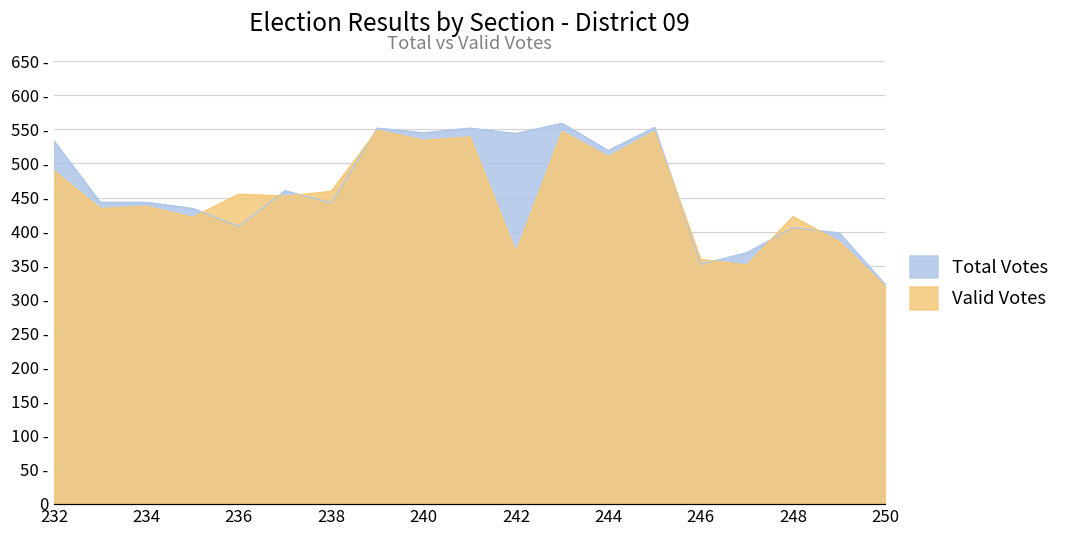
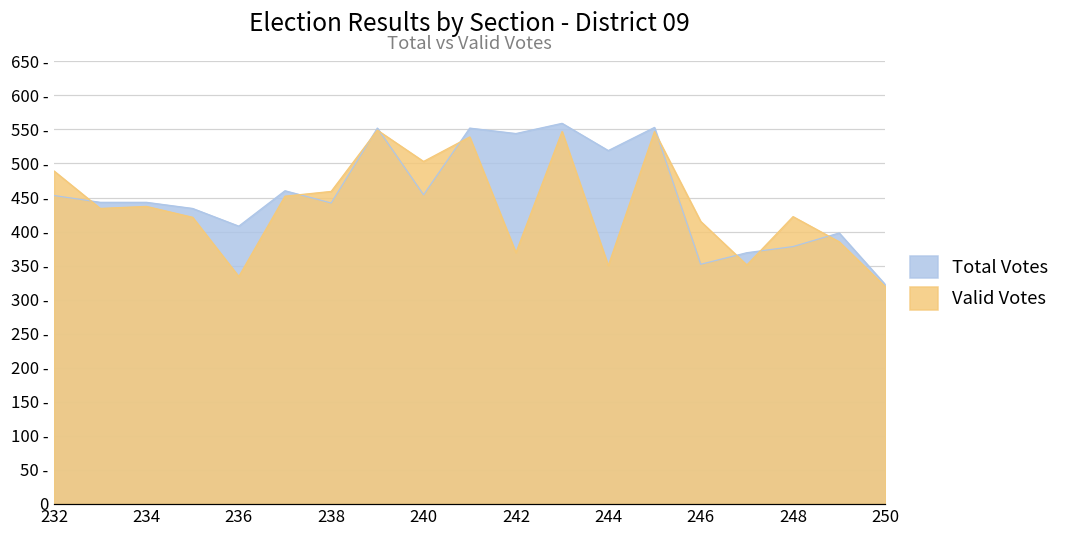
  {
    "Total Votes": {
-     "232": "530 -",
+     "232": "450 -",
      "234": "440 -",
      "236": "410 -",
      "238": "440 -",
-     "240": "550 -",
+     "240": "450 -",
      "242": "540 -",
      "244": "520 -",
      "246": "350 -",
-     "248": "410 -"
+     "248": "380 -"
    },
    "Valid Votes": {
      "232": "490 -",
      "234": "440 -",
-     "236": "460 -",
+     "236": "330 -",
      "238": "460 -",
-     "240": "530 -",
+     "240": "500 -",
      "242": "370 -",
-     "244": "510 -",
-     "246": "360 -",
+     "244": "350 -",
+     "246": "420 -",
      "248": "420 -"
    }
  }
